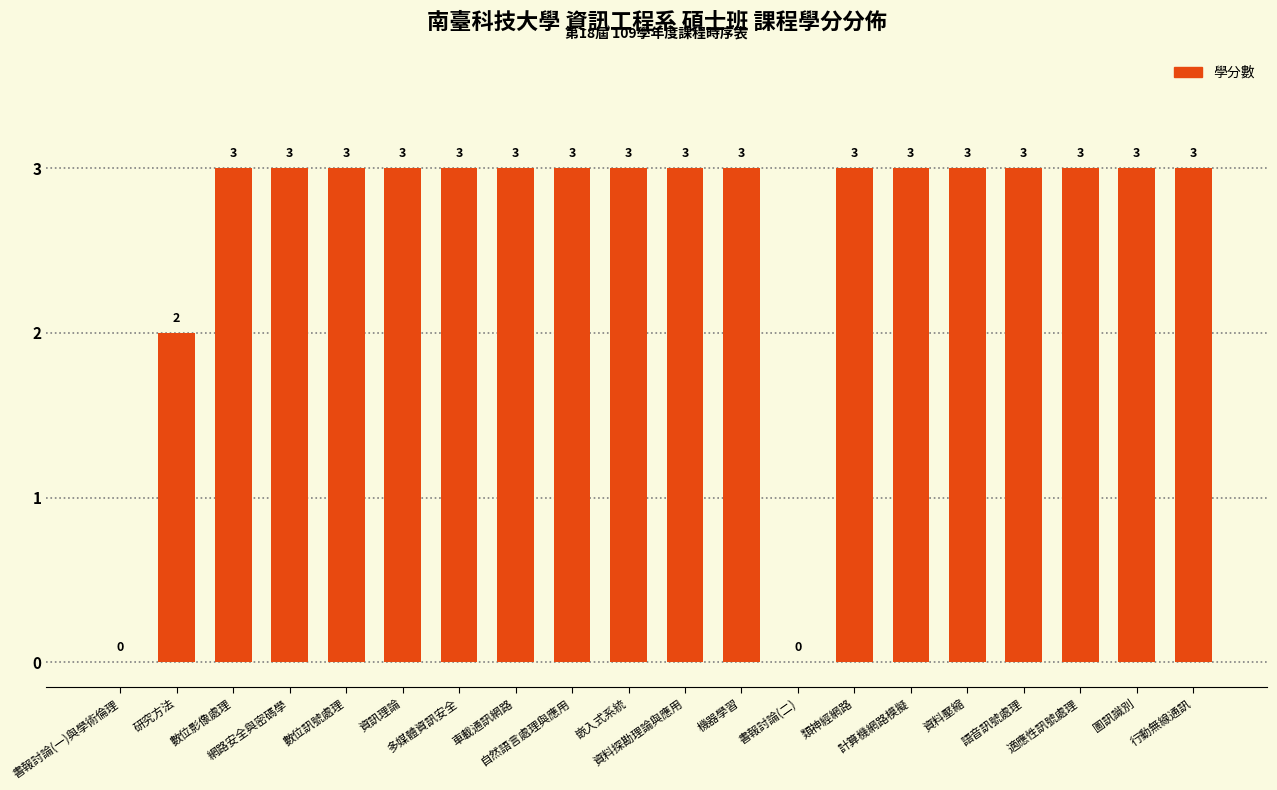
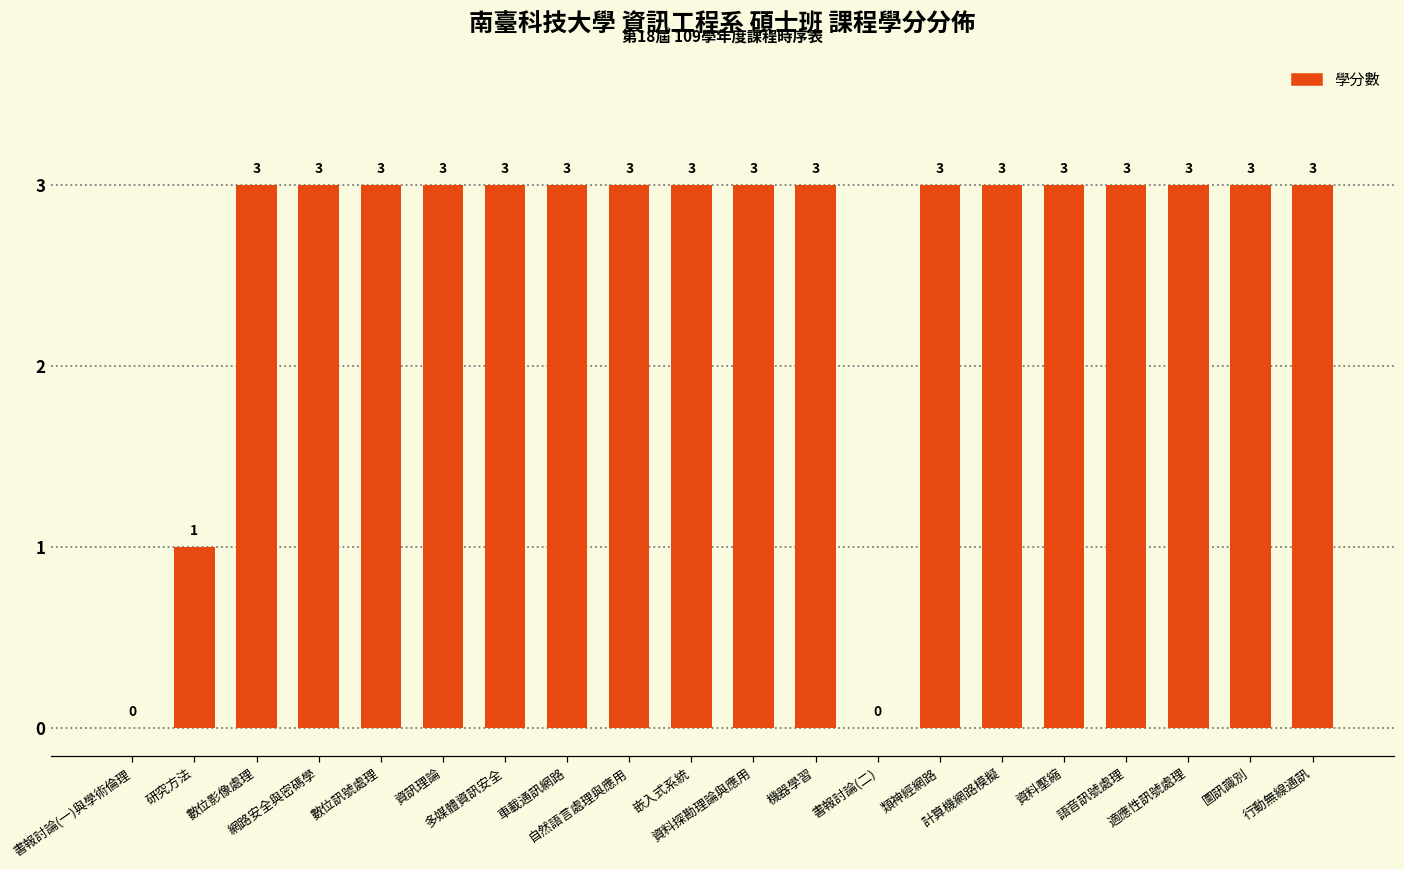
  {
    "書報討論(一)與學術倫理": 0,
-   "研究方法": 2,
+   "研究方法": 1,
    "數位影像處理": 3,
    "網路安全與密碼學": 3,
    "數位訊號處理": 3,
    "資訊理論": 3,
    "多媒體資訊安全": 3,
    "車載通訊網路": 3,
    "自然語言處理與應用": 3,
    "嵌入式系統": 3,
    "資料探勘理論與應用": 3,
    "機器學習": 3,
    "書報討論(二)": 0,
    "類神經網路": 3,
    "計算機網路模擬": 3,
    "資料壓縮": 3,
    "語音訊號處理": 3,
    "適應性訊號處理": 3,
    "圖訊識別": 3,
    "行動無線通訊": 3
  }
